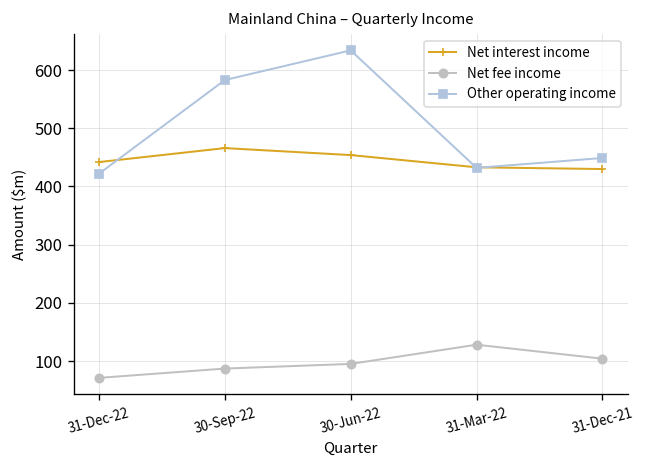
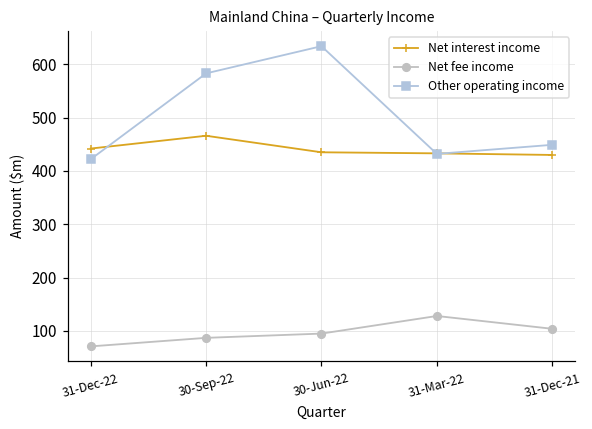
  {
    "Net interest income": {
      "31-Dec-22": 440,
      "30-Sep-22": 470,
-     "30-Jun-22": 450,
+     "30-Jun-22": 440,
      "31-Dec-21": 430
    }
  }
